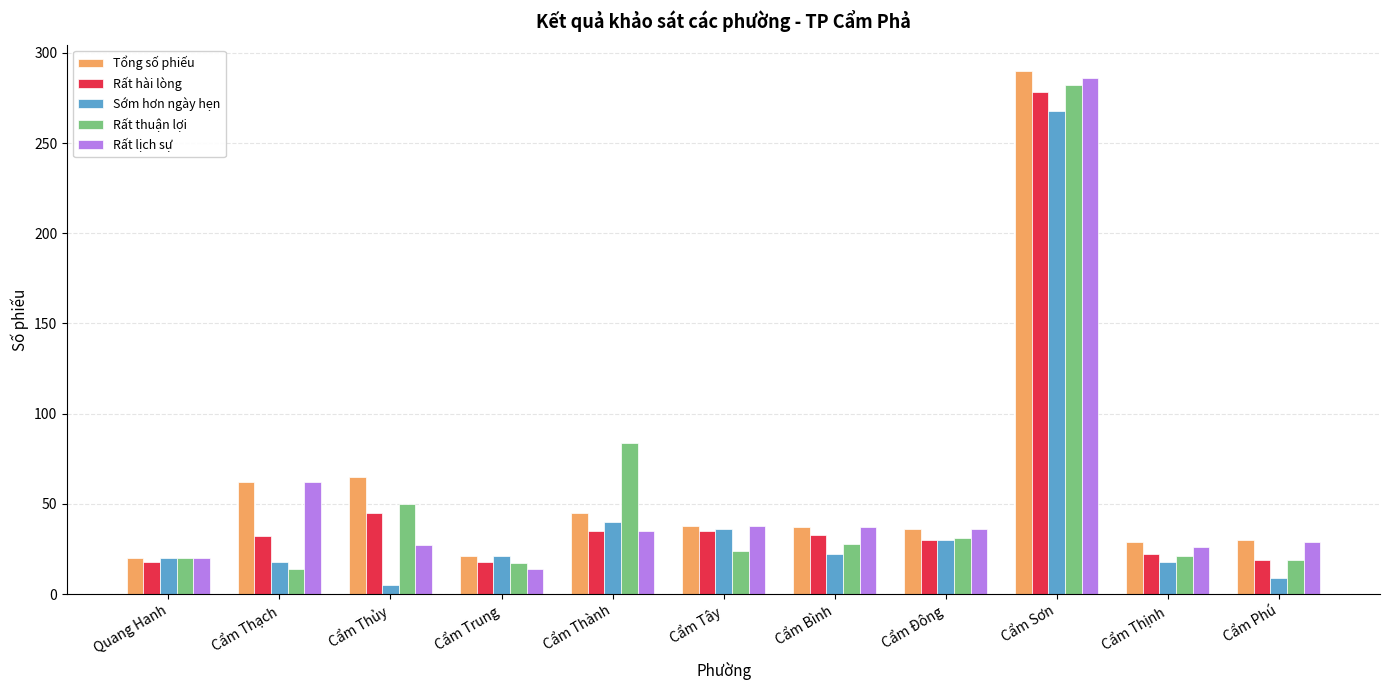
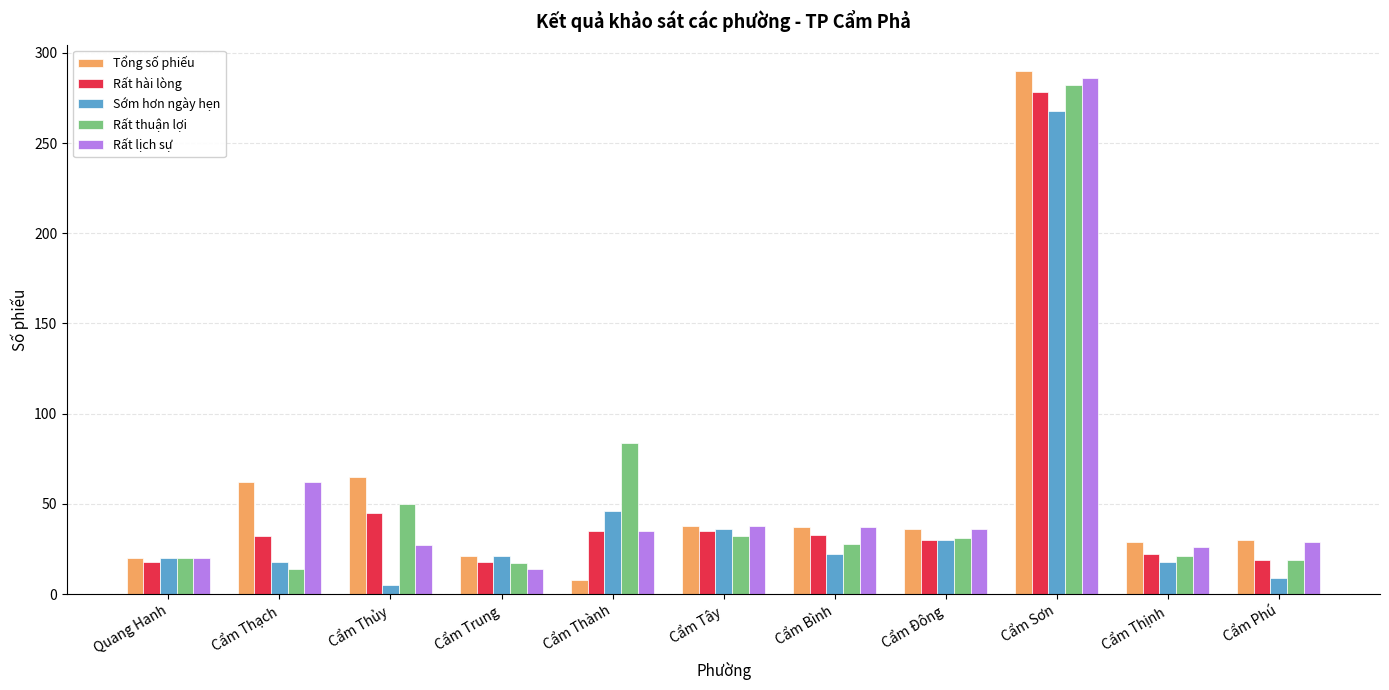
  {
    "Tổng số phiếu": {
      "Quang Hanh": 20,
      "Cẩm Thạch": 62,
      "Cẩm Thủy": 65,
      "Cẩm Trung": 21,
-     "Cẩm Thành": 45,
+     "Cẩm Thành": 8,
      "Cẩm Tây": 38,
      "Cẩm Bình": 37,
      "Cẩm Đông": 36,
      "Cẩm Sơn": 290,
      "Cẩm Thịnh": 29,
      "Cẩm Phú": 30
    },
    "Rất hài lòng": {
      "Quang Hanh": 18,
      "Cẩm Thạch": 32,
      "Cẩm Thủy": 45,
      "Cẩm Trung": 18,
      "Cẩm Thành": 35,
      "Cẩm Tây": 35,
      "Cẩm Bình": 33,
      "Cẩm Đông": 30,
      "Cẩm Sơn": 278,
      "Cẩm Thịnh": 22,
      "Cẩm Phú": 19
    },
    "Sớm hơn ngày hẹn": {
      "Quang Hanh": 20,
      "Cẩm Thạch": 18,
      "Cẩm Thủy": 5,
      "Cẩm Trung": 21,
-     "Cẩm Thành": 40,
+     "Cẩm Thành": 46,
      "Cẩm Tây": 36,
      "Cẩm Bình": 22,
      "Cẩm Đông": 30,
      "Cẩm Sơn": 268,
      "Cẩm Thịnh": 18,
      "Cẩm Phú": 9
    },
    "Rất thuận lợi": {
      "Quang Hanh": 20,
      "Cẩm Thạch": 14,
      "Cẩm Thủy": 50,
      "Cẩm Trung": 17,
      "Cẩm Thành": 84,
-     "Cẩm Tây": 24,
+     "Cẩm Tây": 32,
      "Cẩm Bình": 28,
      "Cẩm Đông": 31,
      "Cẩm Sơn": 282,
      "Cẩm Thịnh": 21,
      "Cẩm Phú": 19
    },
    "Rất lịch sự": {
      "Quang Hanh": 20,
      "Cẩm Thạch": 62,
      "Cẩm Thủy": 27,
      "Cẩm Trung": 14,
      "Cẩm Thành": 35,
      "Cẩm Tây": 38,
      "Cẩm Bình": 37,
      "Cẩm Đông": 36,
      "Cẩm Sơn": 286,
      "Cẩm Thịnh": 26,
      "Cẩm Phú": 29
    }
  }
